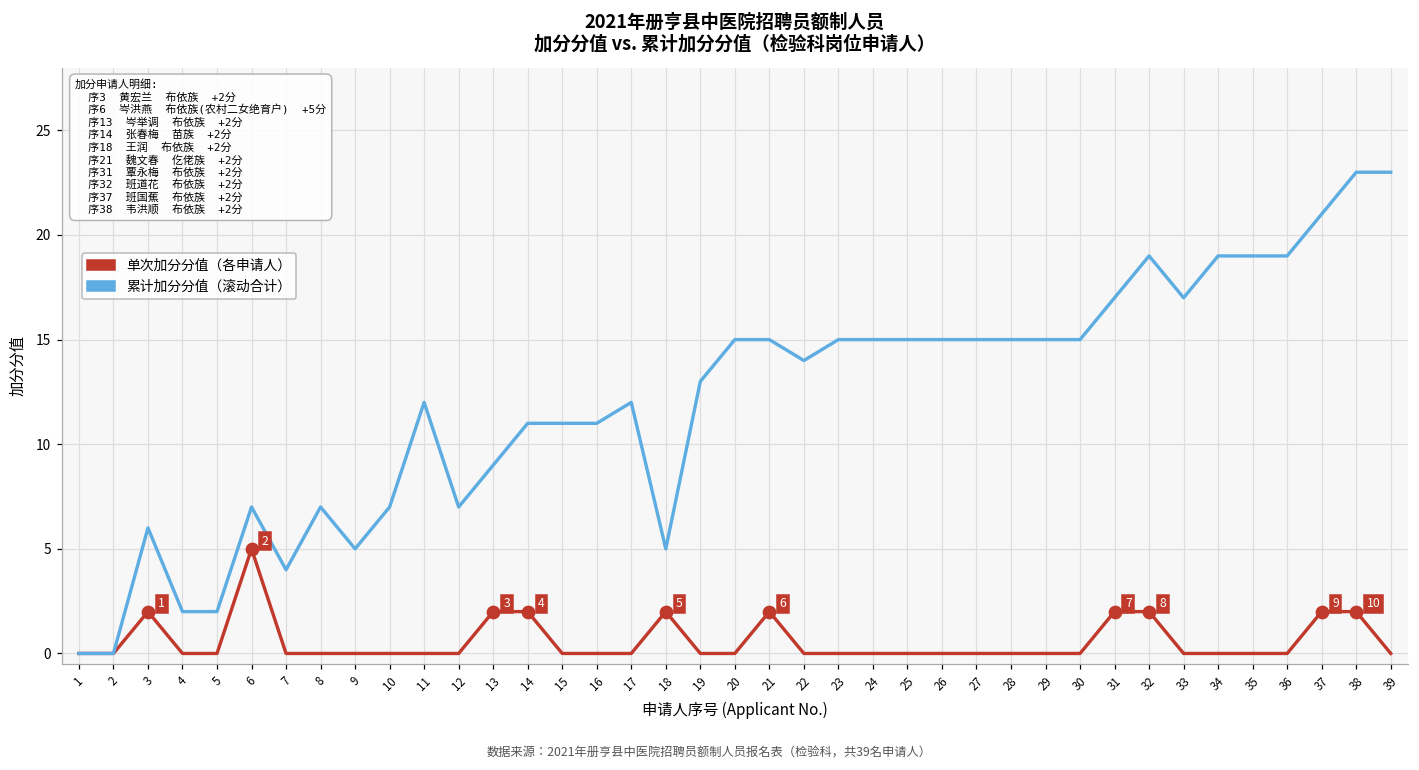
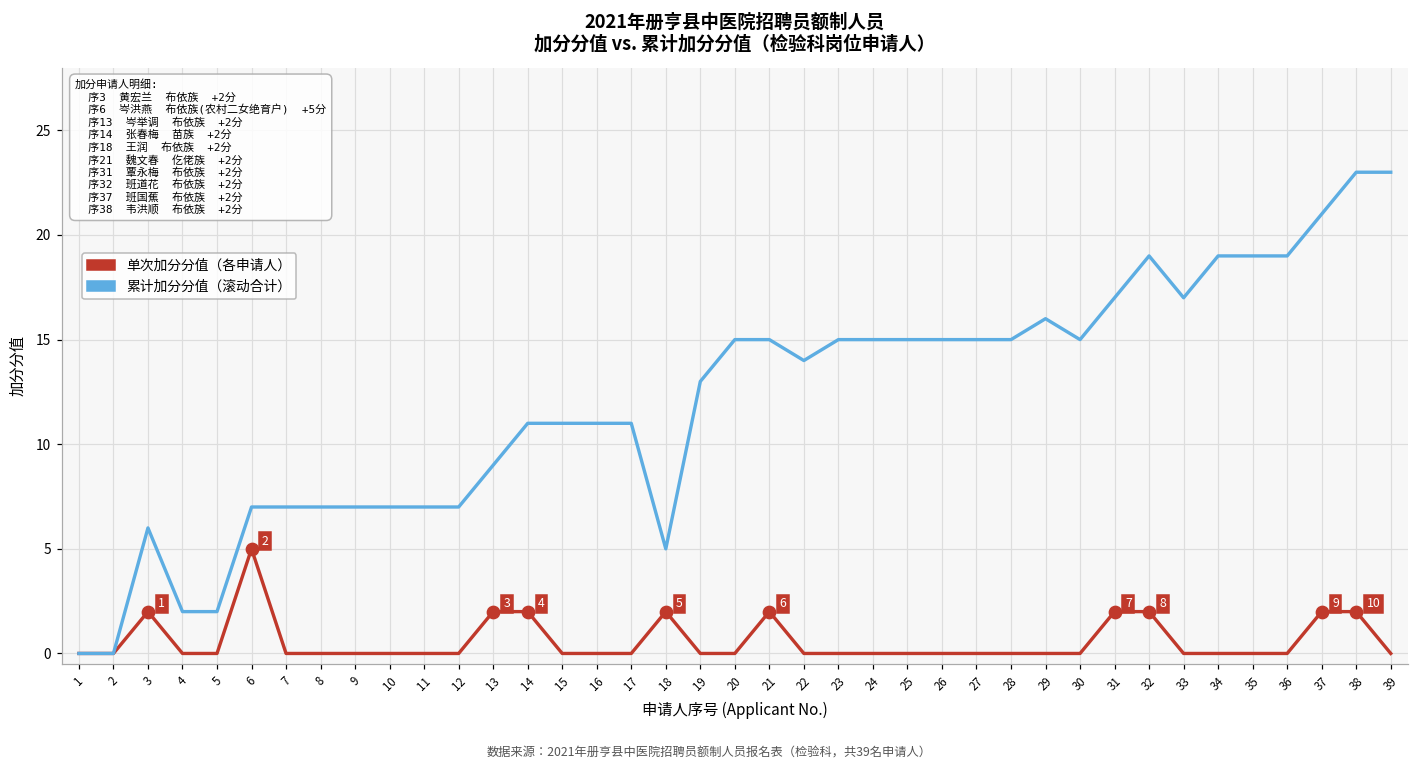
  {
    "累计加分分值（滚动合计）": {
      "3": 6,
      "4": 2,
      "5": 2,
      "6": 7,
-     "7": 4,
+     "7": 7,
      "8": 7,
-     "9": 5,
+     "9": 7,
      "10": 7,
-     "11": 12,
+     "11": 7,
      "12": 7,
      "13": 9,
      "14": 11,
      "15": 11,
      "16": 11,
-     "17": 12,
+     "17": 11,
      "18": 5,
      "19": 13,
      "20": 15,
      "21": 15,
      "22": 14,
      "23": 15,
      "24": 15,
      "25": 15,
      "26": 15,
      "27": 15,
      "28": 15,
-     "29": 15,
+     "29": 16,
      "30": 15,
      "31": 17,
      "32": 19,
      "33": 17,
      "34": 19,
      "35": 19,
      "36": 19,
      "37": 21,
      "38": 23,
      "39": 23
    }
  }
